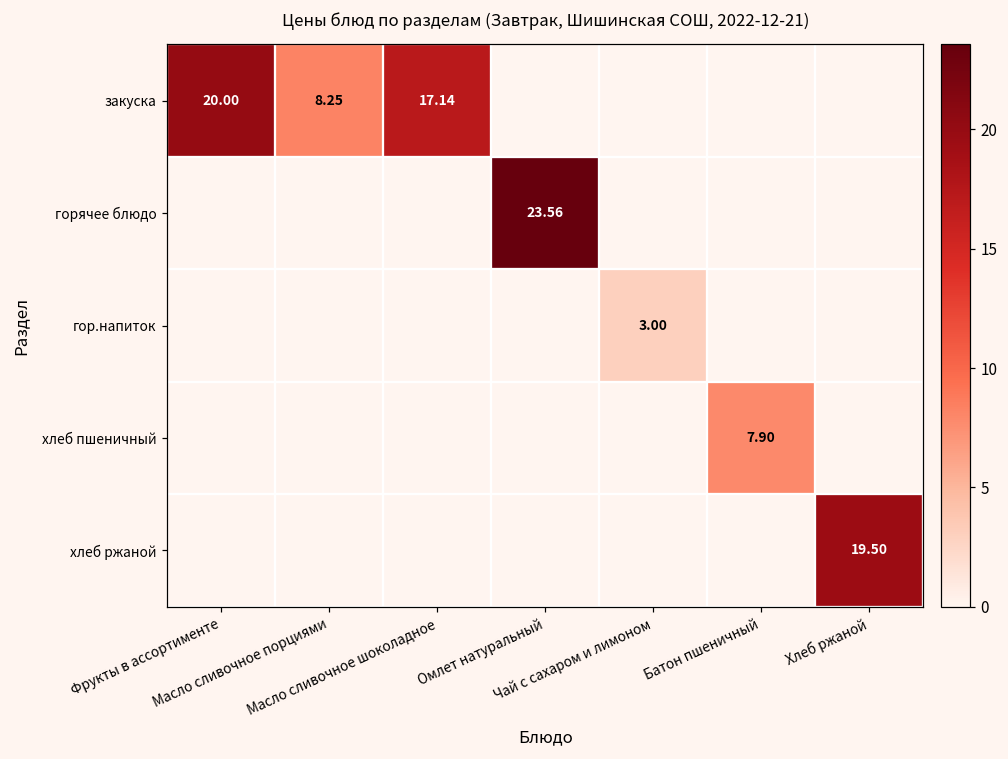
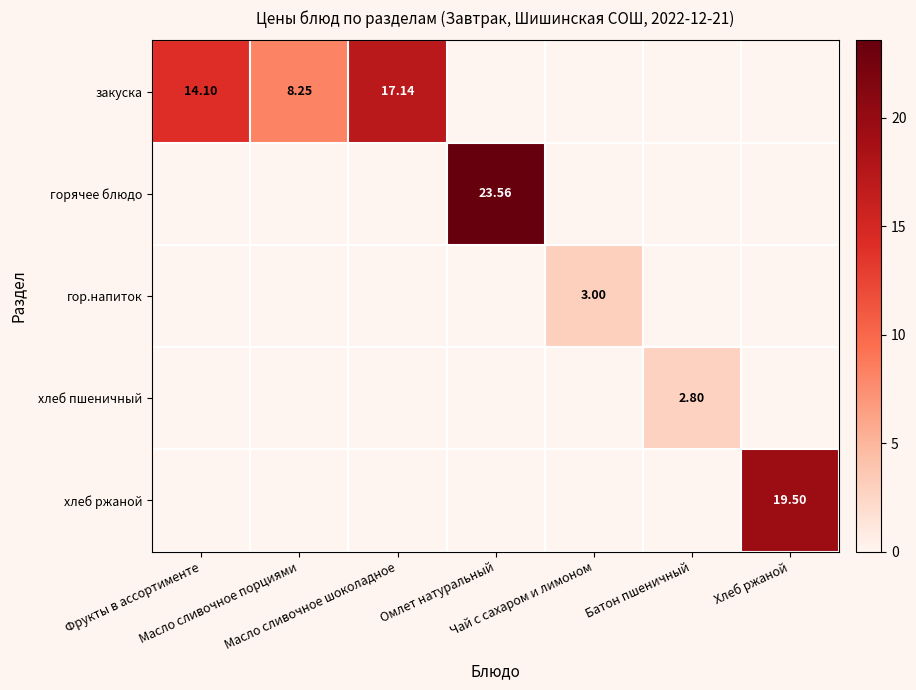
  {
    "закуска": {
-     "Фрукты в ассортименте": 20.00,
+     "Фрукты в ассортименте": 14.10,
      "Масло сливочное порциями": 8.25,
      "Масло сливочное шоколадное": 17.14
    },
    "горячее блюдо": {
      "Омлет натуральный": 23.56
    },
    "гор.напиток": {
      "Чай с сахаром и лимоном": 3.00
    },
    "хлеб пшеничный": {
-     "Батон пшеничный": 7.90
+     "Батон пшеничный": 2.80
    },
    "хлеб ржаной": {
      "Хлеб ржаной": 19.50
    }
  }
